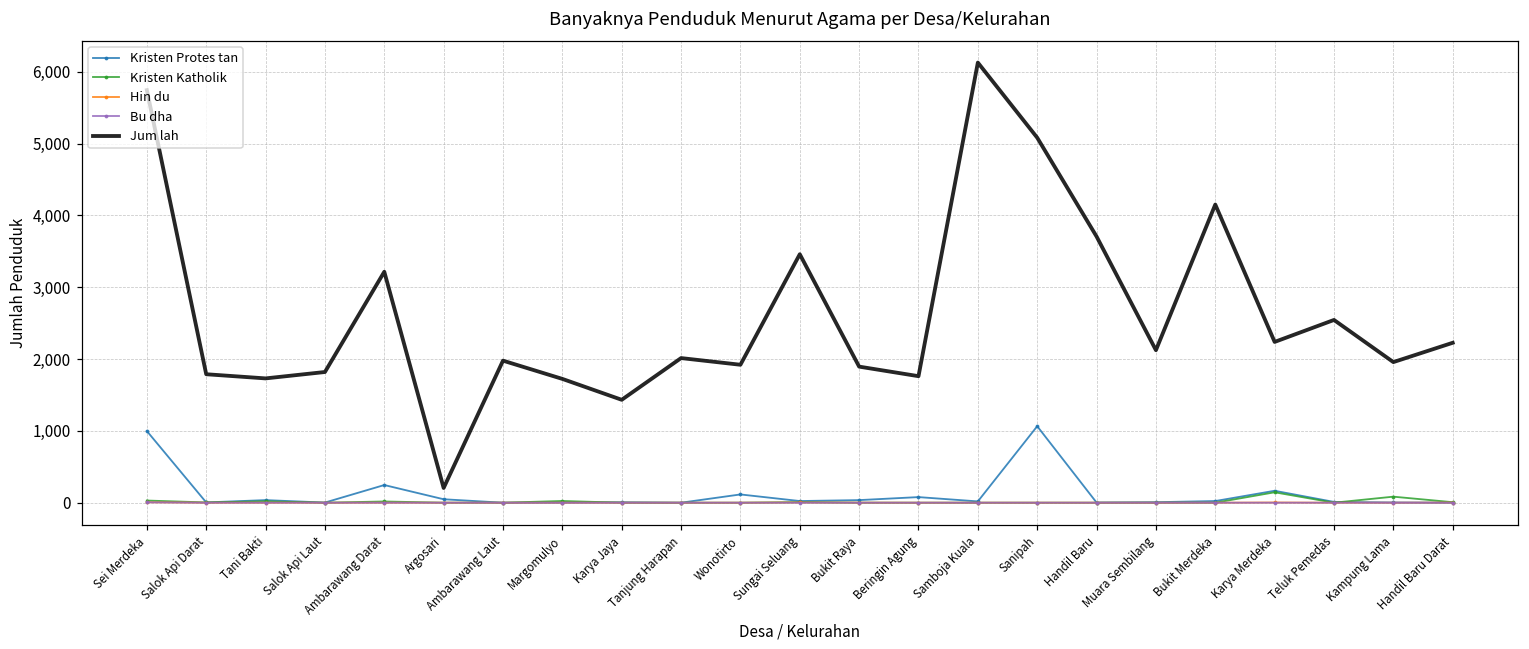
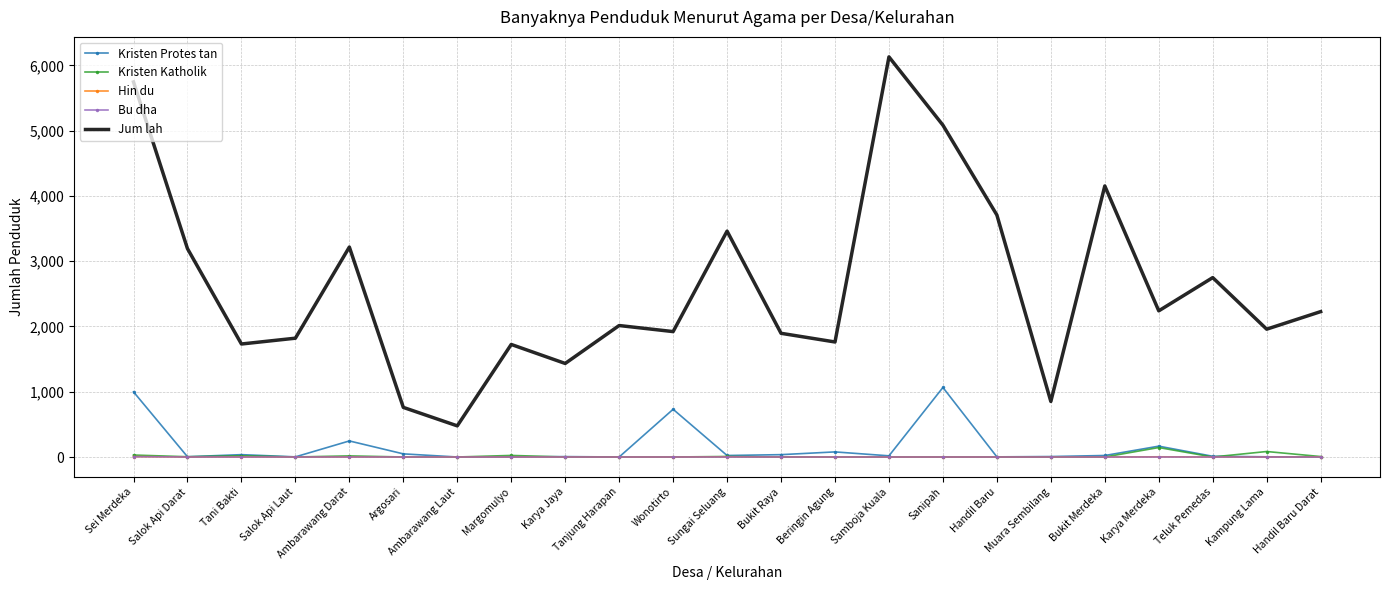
  {
    "Kristen Protes tan": {
      "Sei Merdeka": "1,000",
      "Ambarawang Darat": "200",
      "Argosari": "0",
-     "Wonotirto": "100",
+     "Wonotirto": "700",
      "Beringin Agung": "100",
      "Sanipah": "1,100"
    },
    "Kristen Katholik": {
      "Kampung Lama": "100"
    },
    "Bu dha": {
      "Karya Merdeka": "0"
    },
    "Jum lah": {
-     "Salok Api Darat": "1,800",
+     "Salok Api Darat": "3,200",
      "Tani Bakti": "1,700",
      "Salok Api Laut": "1,800",
      "Ambarawang Darat": "3,200",
-     "Argosari": "200",
-     "Ambarawang Laut": "2,000",
+     "Argosari": "800",
+     "Ambarawang Laut": "500",
      "Margomulyo": "1,700",
      "Karya Jaya": "1,400",
      "Tanjung Harapan": "2,000",
      "Wonotirto": "1,900",
      "Sungai Seluang": "3,500",
      "Bukit Raya": "1,900",
      "Beringin Agung": "1,800",
      "Samboja Kuala": "6,100",
      "Sanipah": "5,100",
      "Handil Baru": "3,700",
-     "Muara Sembilang": "2,100",
+     "Muara Sembilang": "900",
      "Bukit Merdeka": "4,200",
      "Karya Merdeka": "2,200",
-     "Teluk Pemedas": "2,500",
+     "Teluk Pemedas": "2,700",
      "Kampung Lama": "2,000",
      "Handil Baru Darat": "2,200"
    }
  }
